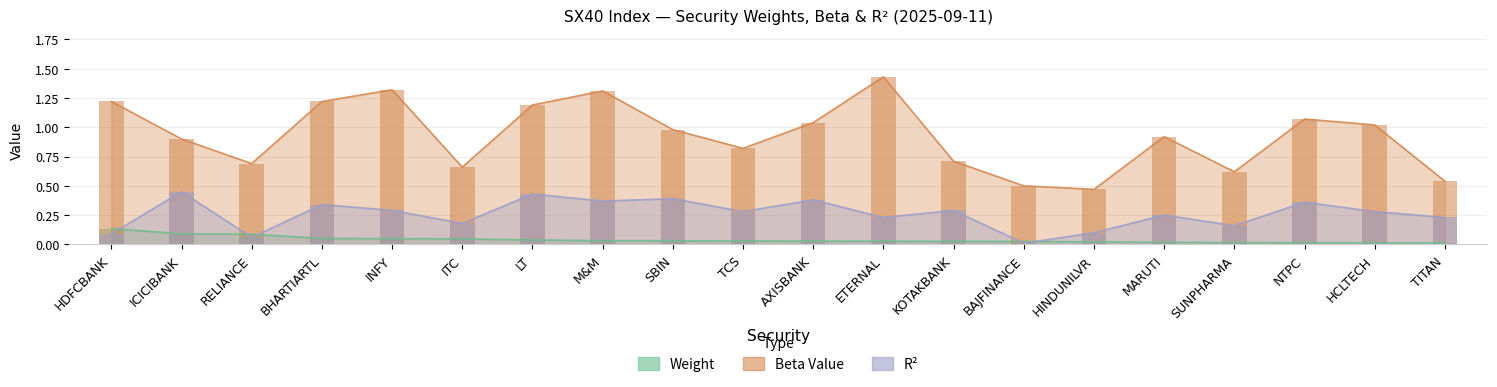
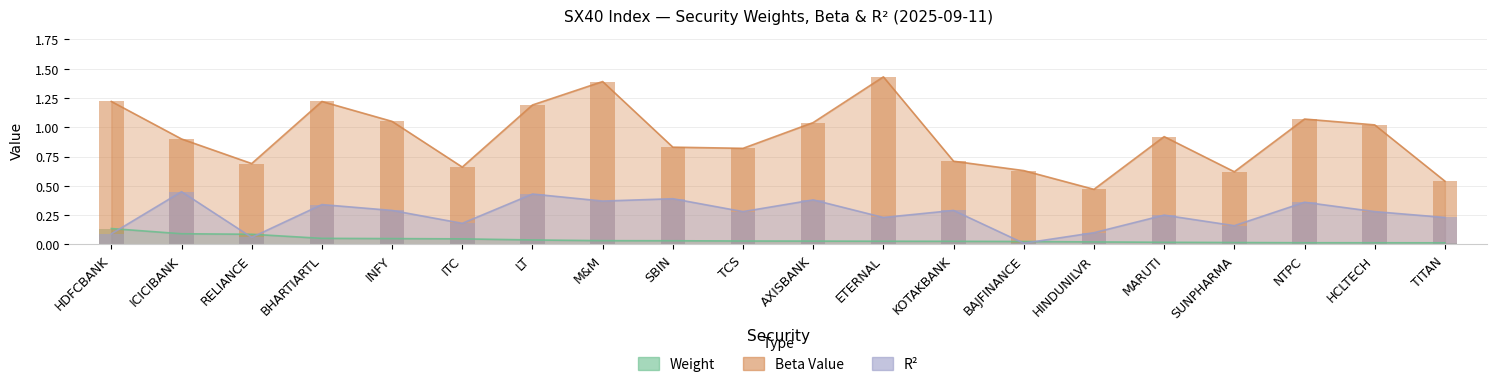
  {
    "Beta Value": {
      "HDFCBANK": 1.22,
      "ICICIBANK": 0.90,
      "RELIANCE": 0.69,
      "BHARTIARTL": 1.22,
-     "INFY": 1.32,
+     "INFY": 1.05,
      "ITC": 0.66,
      "LT": 1.19,
-     "M&M": 1.31,
-     "SBIN": 0.98,
+     "M&M": 1.39,
+     "SBIN": 0.83,
      "TCS": 0.82,
      "AXISBANK": 1.04,
      "ETERNAL": 1.43,
      "KOTAKBANK": 0.71,
-     "BAJFINANCE": 0.50,
+     "BAJFINANCE": 0.63,
      "HINDUNILVR": 0.47,
      "MARUTI": 0.92,
      "SUNPHARMA": 0.62,
      "NTPC": 1.07,
      "HCLTECH": 1.02,
      "TITAN": 0.54
    }
  }
